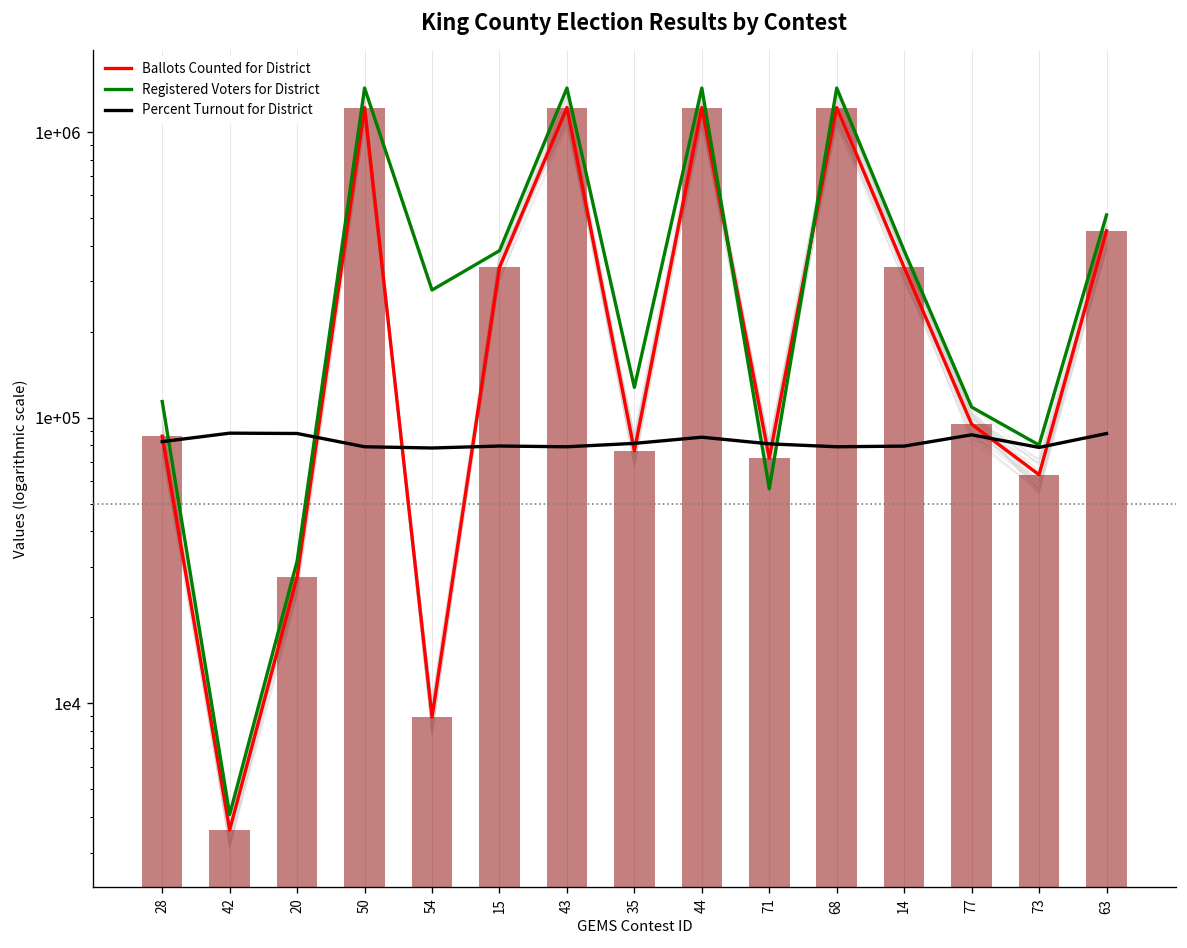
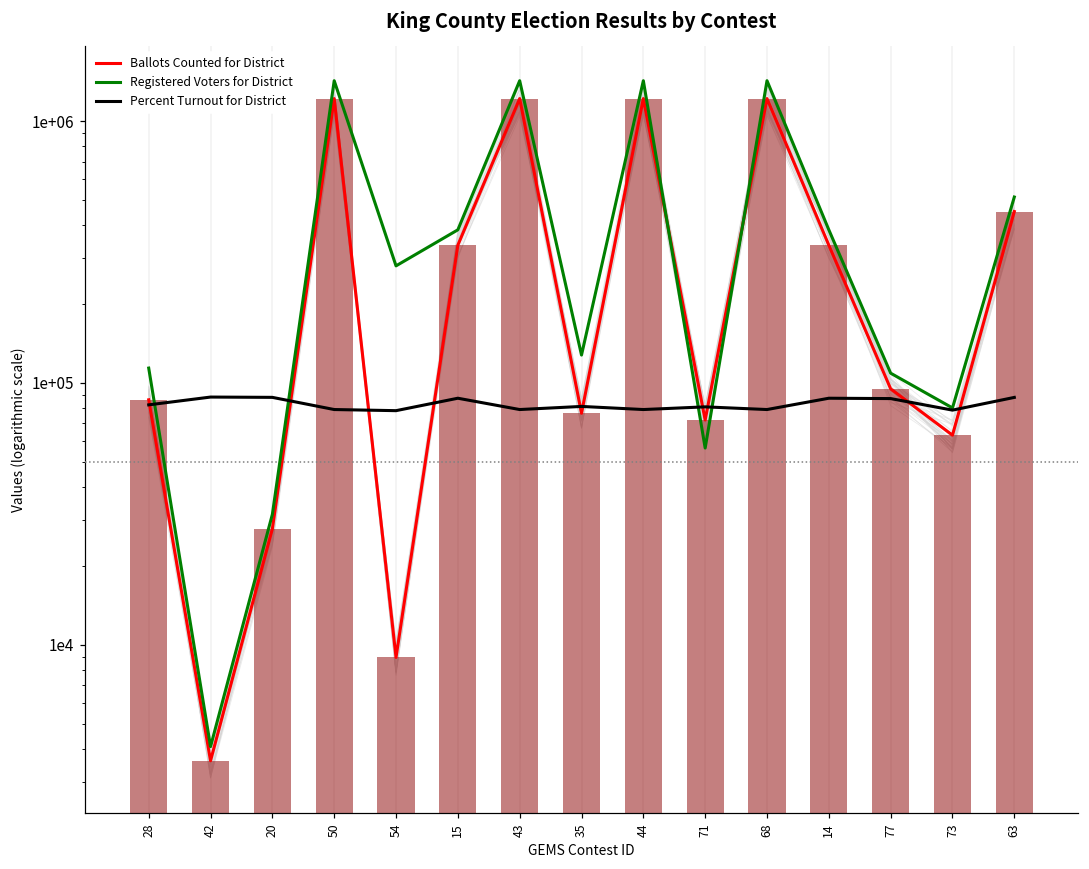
  {
    "Ballots Counted for District": {
      "28": 86000,
      "42": 3600,
      "20": 28000,
      "50": 1200000,
      "54": 8900,
      "15": 340000,
      "43": 1200000,
      "35": 77000,
      "44": 1200000,
      "71": 72000,
      "68": 1200000,
      "14": 340000,
      "77": 95000,
      "73": 63000,
      "63": 450000
    },
    "Registered Voters for District": {
      "28": 110000,
      "50": 1400000,
      "54": 280000,
      "35": 130000,
      "44": 1400000,
      "71": 56000
    },
    "Percent Turnout for District": {
      "42": 88000,
      "20": 88000,
      "50": 79000,
      "54": 78000,
-     "15": 80000,
+     "15": 87000,
      "43": 79000,
-     "44": 85000,
+     "44": 79000,
      "68": 79000,
-     "14": 80000,
+     "14": 87000,
      "63": 88000
    }
  }
